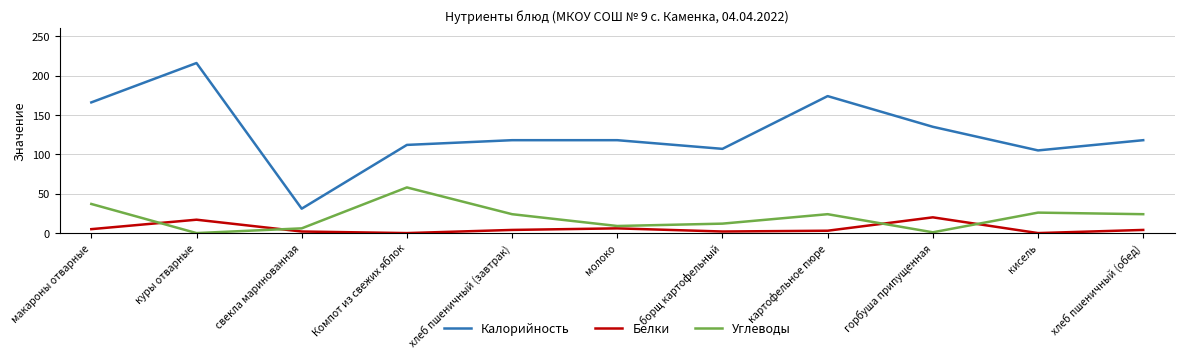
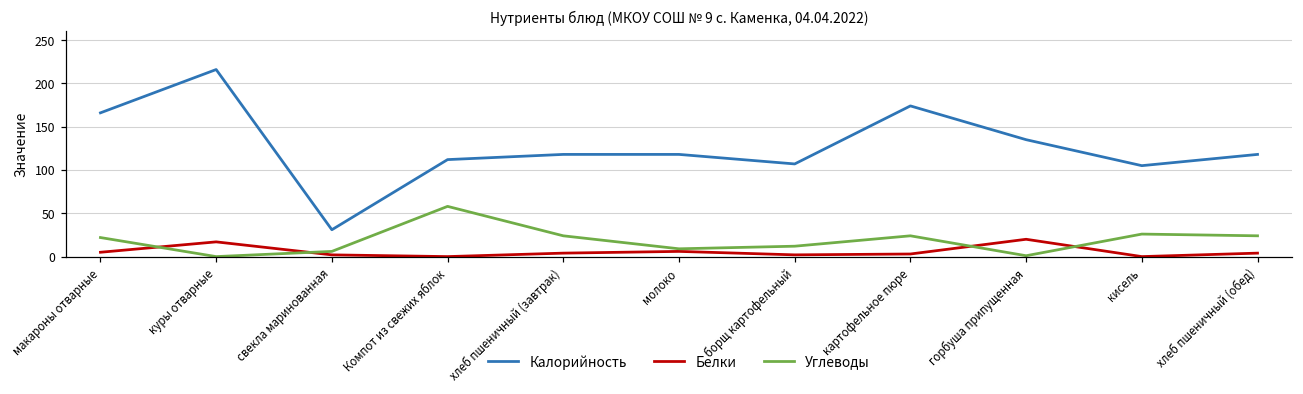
  {
    "Калорийность": {
      "макароны отварные": 170,
      "куры отварные": 220,
      "свекла маринованная": 30,
      "Компот из свежих яблок": 110,
      "хлеб пшеничный (завтрак)": 120,
      "молоко": 120,
      "борщ картофельный": 110,
      "картофельное пюре": 170,
      "горбуша припущенная": 140,
      "кисель": 110,
      "хлеб пшеничный (обед)": 120
    },
    "Белки": {
      "макароны отварные": 10,
      "куры отварные": 20,
      "свекла маринованная": 0,
      "Компот из свежих яблок": 0,
      "хлеб пшеничный (завтрак)": 0,
      "борщ картофельный": 0,
      "картофельное пюре": 0,
      "горбуша припущенная": 20,
      "кисель": 0,
      "хлеб пшеничный (обед)": 0
    },
    "Углеводы": {
-     "макароны отварные": 40,
+     "макароны отварные": 20,
      "куры отварные": 0,
      "свекла маринованная": 10,
      "Компот из свежих яблок": 60,
      "хлеб пшеничный (завтрак)": 20,
      "борщ картофельный": 10,
      "картофельное пюре": 20,
      "горбуша припущенная": 0,
      "кисель": 30,
      "хлеб пшеничный (обед)": 20
    }
  }
